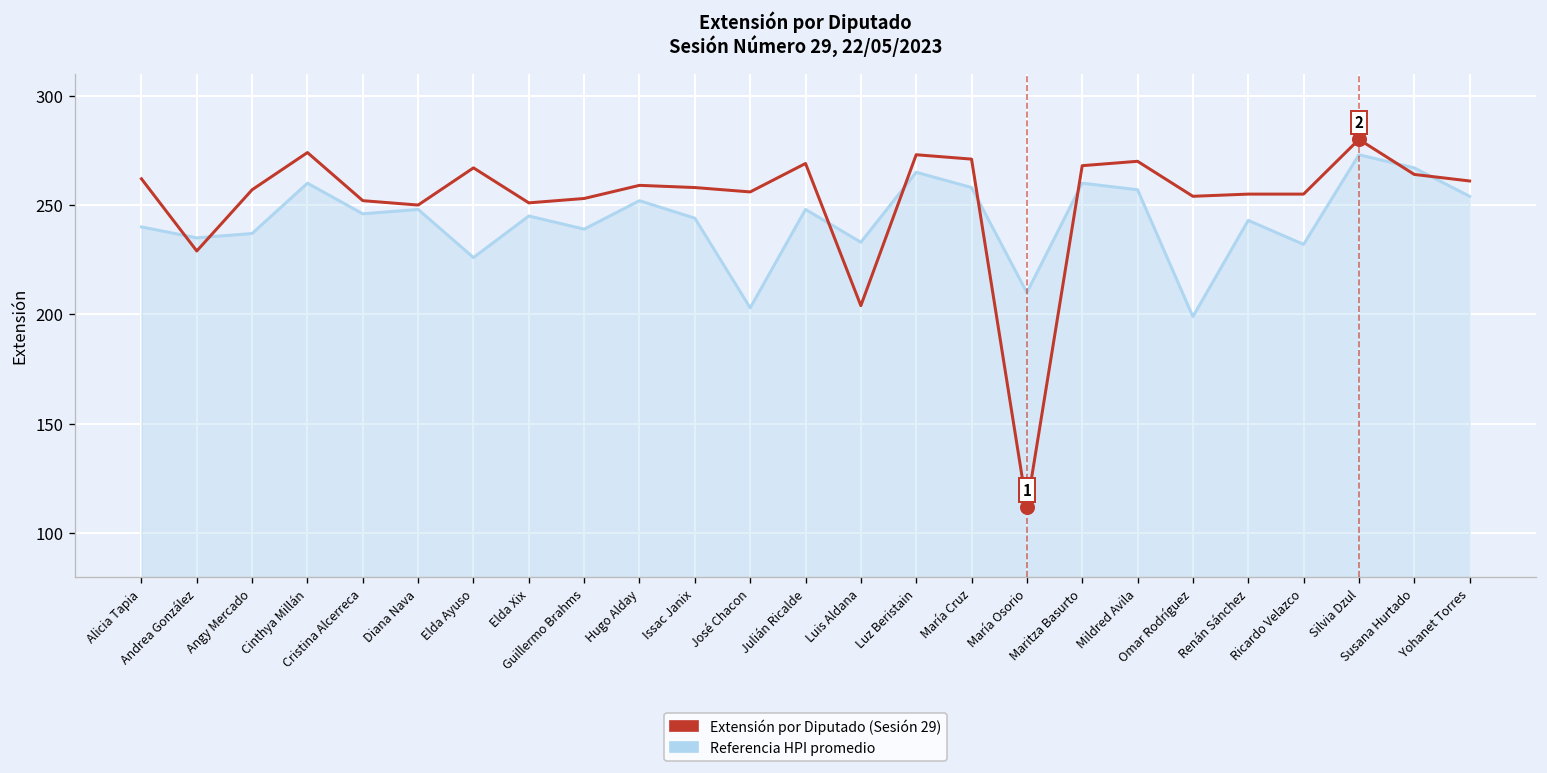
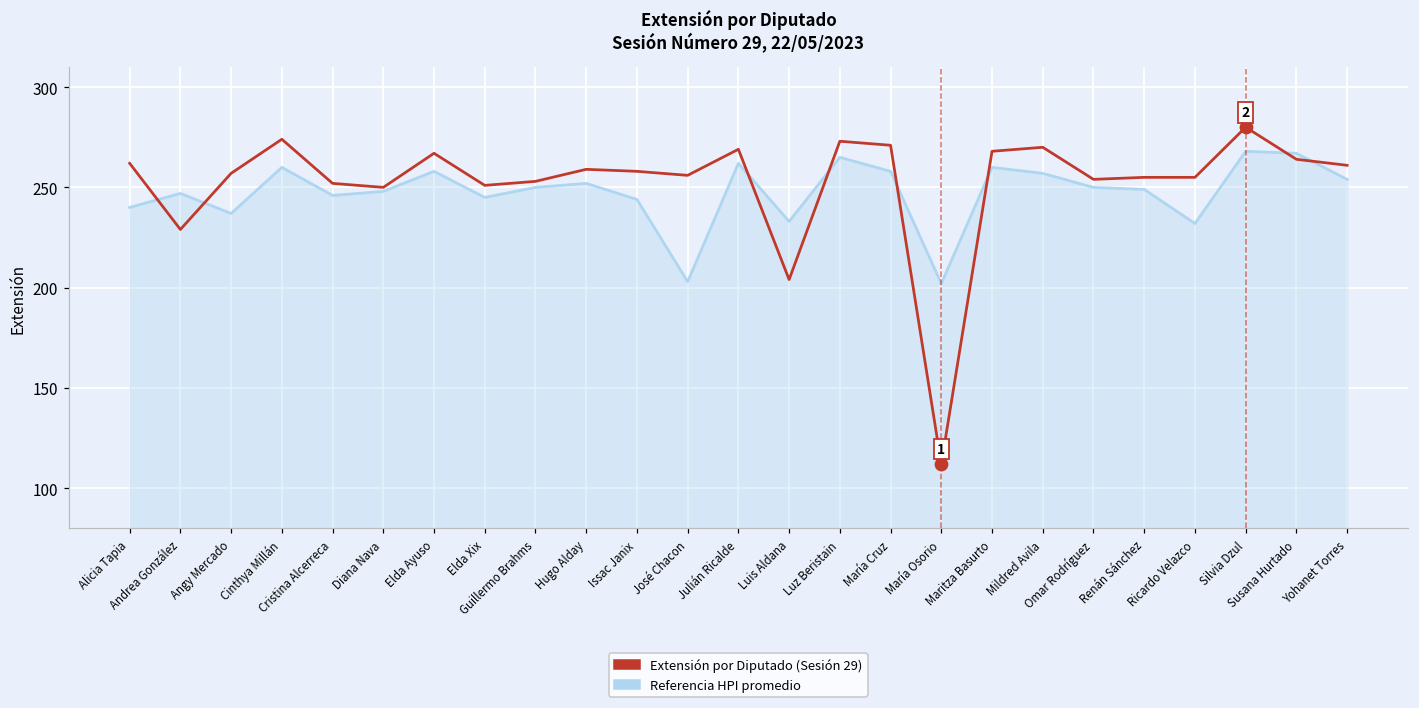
  {
    "Referencia HPI promedio": {
      "Alicia Tapia": 240,
-     "Andrea González": 235,
+     "Andrea González": 247,
      "Angy Mercado": 237,
      "Cinthya Millán": 260,
      "Cristina Alcerreca": 246,
      "Diana Nava": 248,
-     "Elda Ayuso": 226,
+     "Elda Ayuso": 258,
      "Elda Xix": 245,
-     "Guillermo Brahms": 239,
+     "Guillermo Brahms": 250,
      "Hugo Alday": 252,
      "Issac Janix": 244,
      "José Chacon": 203,
-     "Julián Ricalde": 248,
+     "Julián Ricalde": 262,
      "Luis Aldana": 233,
      "Luz Beristain": 265,
      "María Cruz": 258,
-     "María Osorio": 210,
+     "María Osorio": 202,
      "Maritza Basurto": 260,
      "Mildred Avila": 257,
-     "Omar Rodríguez": 199,
-     "Renán Sánchez": 243,
+     "Omar Rodríguez": 250,
+     "Renán Sánchez": 249,
      "Ricardo Velazco": 232,
-     "Silvia Dzul": 273,
+     "Silvia Dzul": 268,
      "Susana Hurtado": 267,
      "Yohanet Torres": 254
    }
  }
